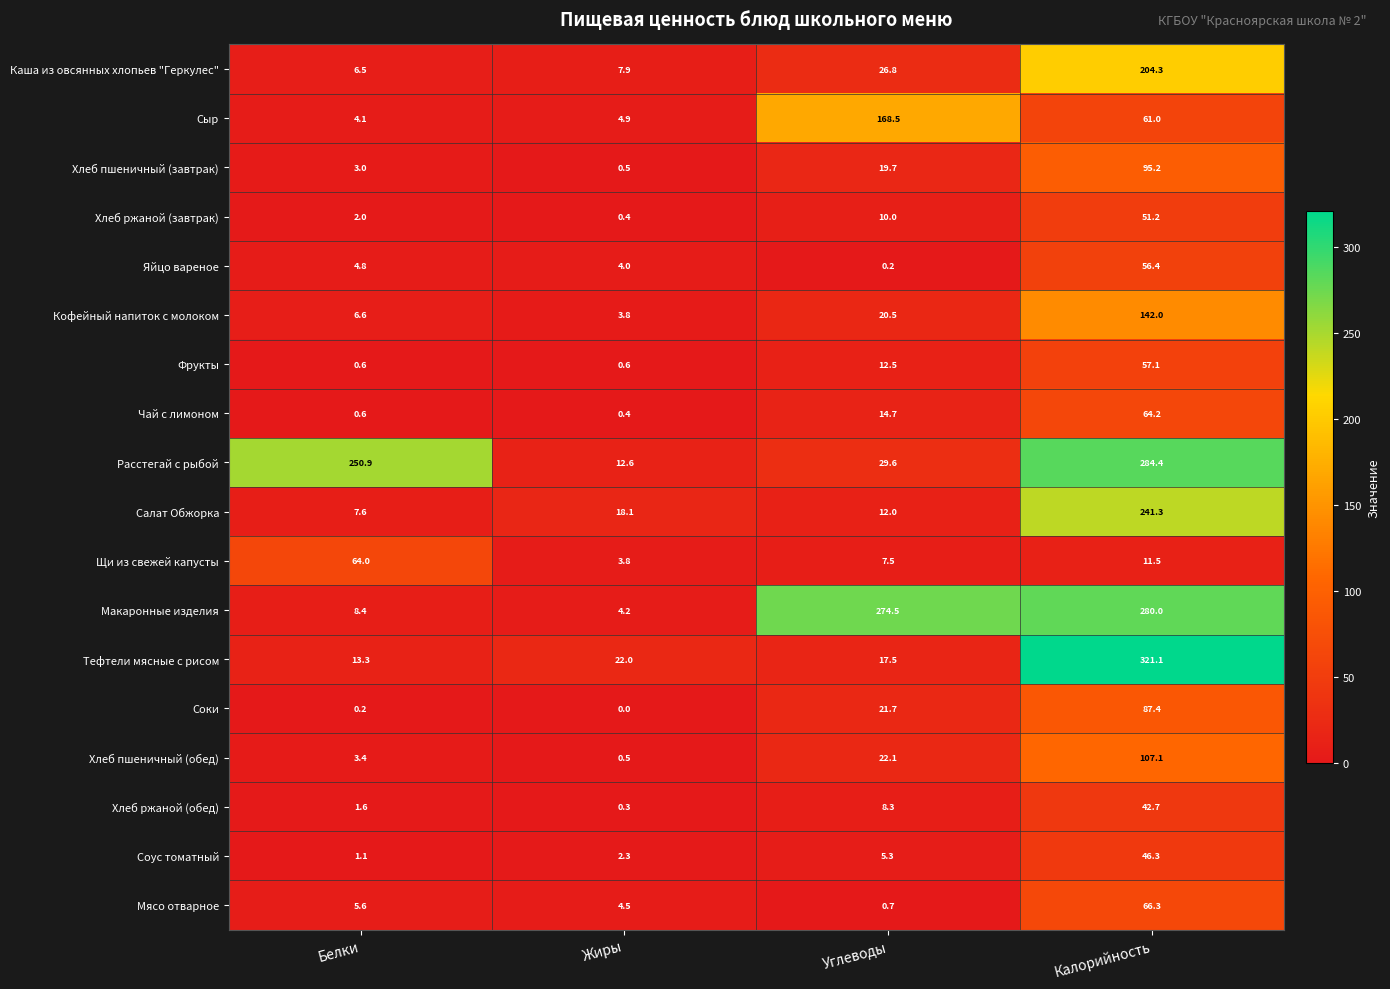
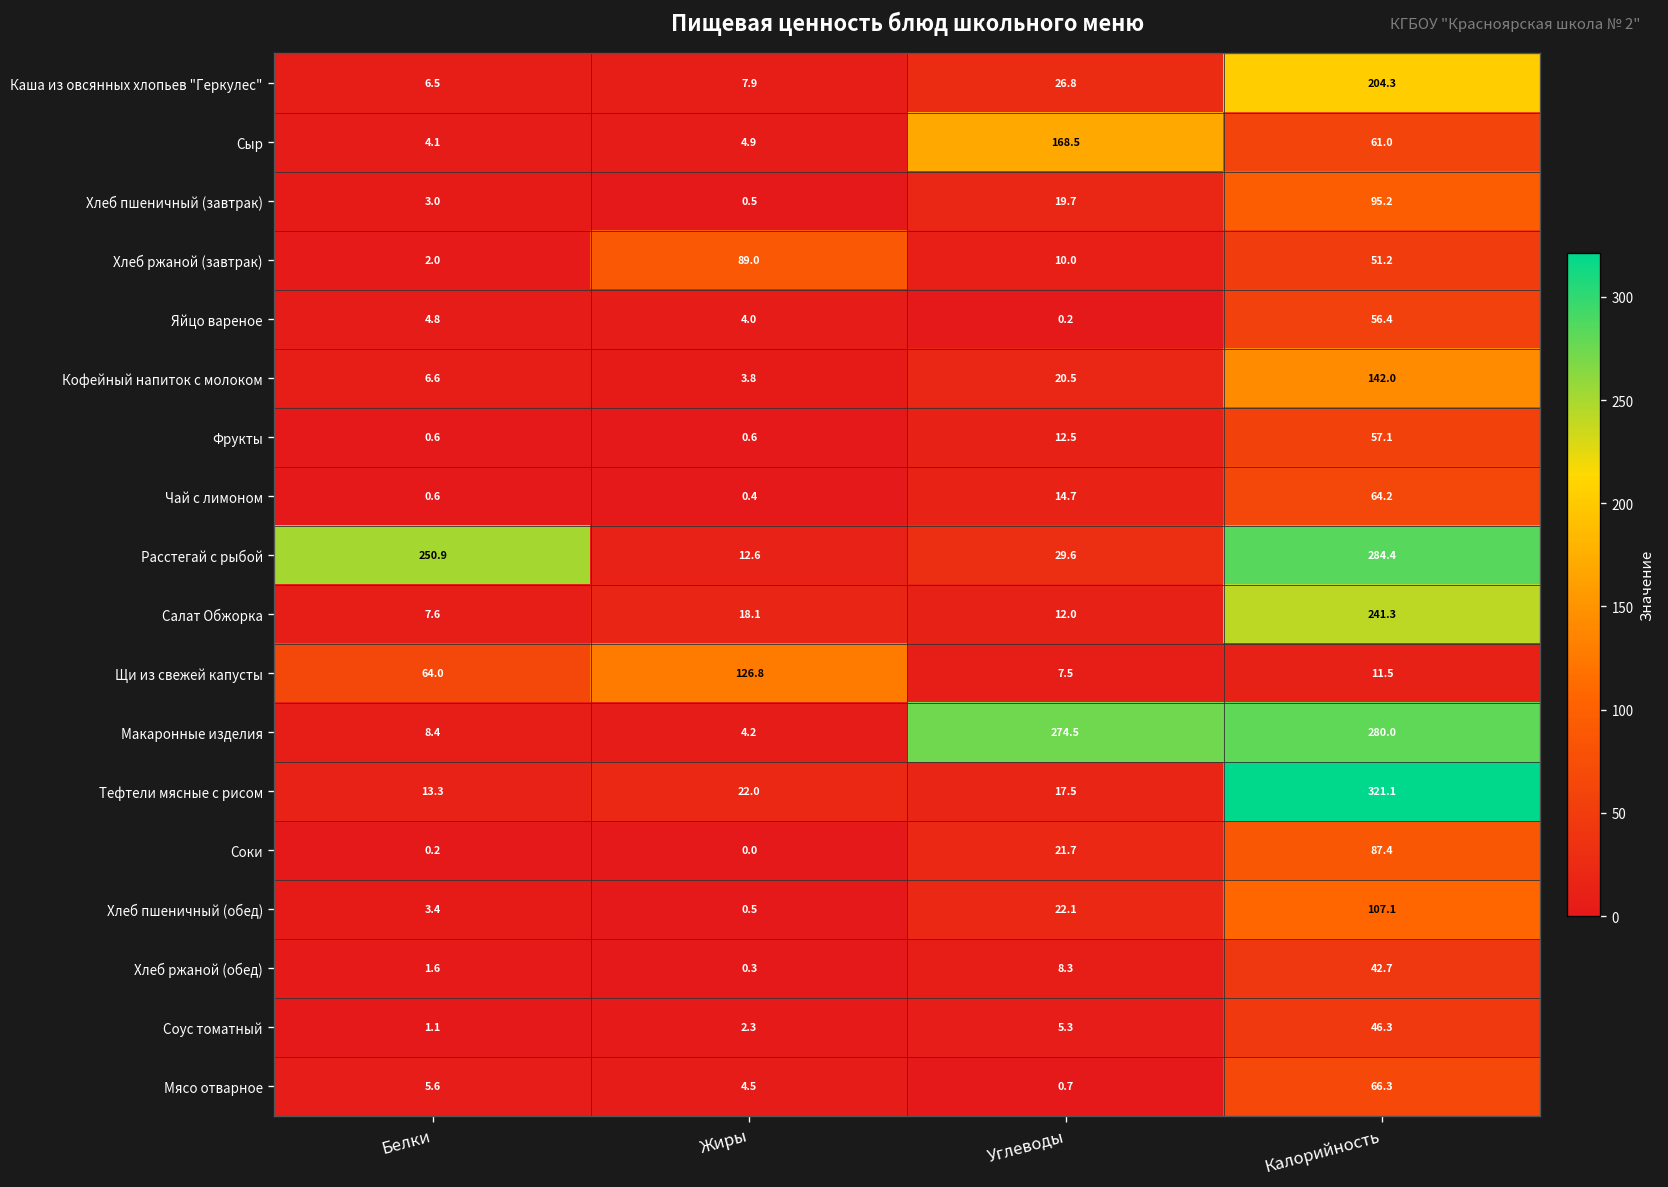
  {
    "Каша из овсянных хлопьев \"Геркулес\"": {
      "Белки": 6.5,
      "Жиры": 7.9,
      "Углеводы": 26.8,
      "Калорийность": 204.3
    },
    "Сыр": {
      "Белки": 4.1,
      "Жиры": 4.9,
      "Углеводы": 168.5,
      "Калорийность": 61.0
    },
    "Хлеб пшеничный (завтрак)": {
      "Белки": 3.0,
      "Жиры": 0.5,
      "Углеводы": 19.7,
      "Калорийность": 95.2
    },
    "Хлеб ржаной (завтрак)": {
      "Белки": 2.0,
-     "Жиры": 0.4,
+     "Жиры": 89.0,
      "Углеводы": 10.0,
      "Калорийность": 51.2
    },
    "Яйцо вареное": {
      "Белки": 4.8,
      "Жиры": 4.0,
      "Углеводы": 0.2,
      "Калорийность": 56.4
    },
    "Кофейный напиток с молоком": {
      "Белки": 6.6,
      "Жиры": 3.8,
      "Углеводы": 20.5,
      "Калорийность": 142.0
    },
    "Фрукты": {
      "Белки": 0.6,
      "Жиры": 0.6,
      "Углеводы": 12.5,
      "Калорийность": 57.1
    },
    "Чай с лимоном": {
      "Белки": 0.6,
      "Жиры": 0.4,
      "Углеводы": 14.7,
      "Калорийность": 64.2
    },
    "Расстегай с рыбой": {
      "Белки": 250.9,
      "Жиры": 12.6,
      "Углеводы": 29.6,
      "Калорийность": 284.4
    },
    "Салат Обжорка": {
      "Белки": 7.6,
      "Жиры": 18.1,
      "Углеводы": 12.0,
      "Калорийность": 241.3
    },
    "Щи из свежей капусты": {
      "Белки": 64.0,
-     "Жиры": 3.8,
+     "Жиры": 126.8,
      "Углеводы": 7.5,
      "Калорийность": 11.5
    },
    "Макаронные изделия": {
      "Белки": 8.4,
      "Жиры": 4.2,
      "Углеводы": 274.5,
      "Калорийность": 280.0
    },
    "Тефтели мясные с рисом": {
      "Белки": 13.3,
      "Жиры": 22.0,
      "Углеводы": 17.5,
      "Калорийность": 321.1
    },
    "Соки": {
      "Белки": 0.2,
      "Жиры": 0.0,
      "Углеводы": 21.7,
      "Калорийность": 87.4
    },
    "Хлеб пшеничный (обед)": {
      "Белки": 3.4,
      "Жиры": 0.5,
      "Углеводы": 22.1,
      "Калорийность": 107.1
    },
    "Хлеб ржаной (обед)": {
      "Белки": 1.6,
      "Жиры": 0.3,
      "Углеводы": 8.3,
      "Калорийность": 42.7
    },
    "Соус томатный": {
      "Белки": 1.1,
      "Жиры": 2.3,
      "Углеводы": 5.3,
      "Калорийность": 46.3
    },
    "Мясо отварное": {
      "Белки": 5.6,
      "Жиры": 4.5,
      "Углеводы": 0.7,
      "Калорийность": 66.3
    }
  }
